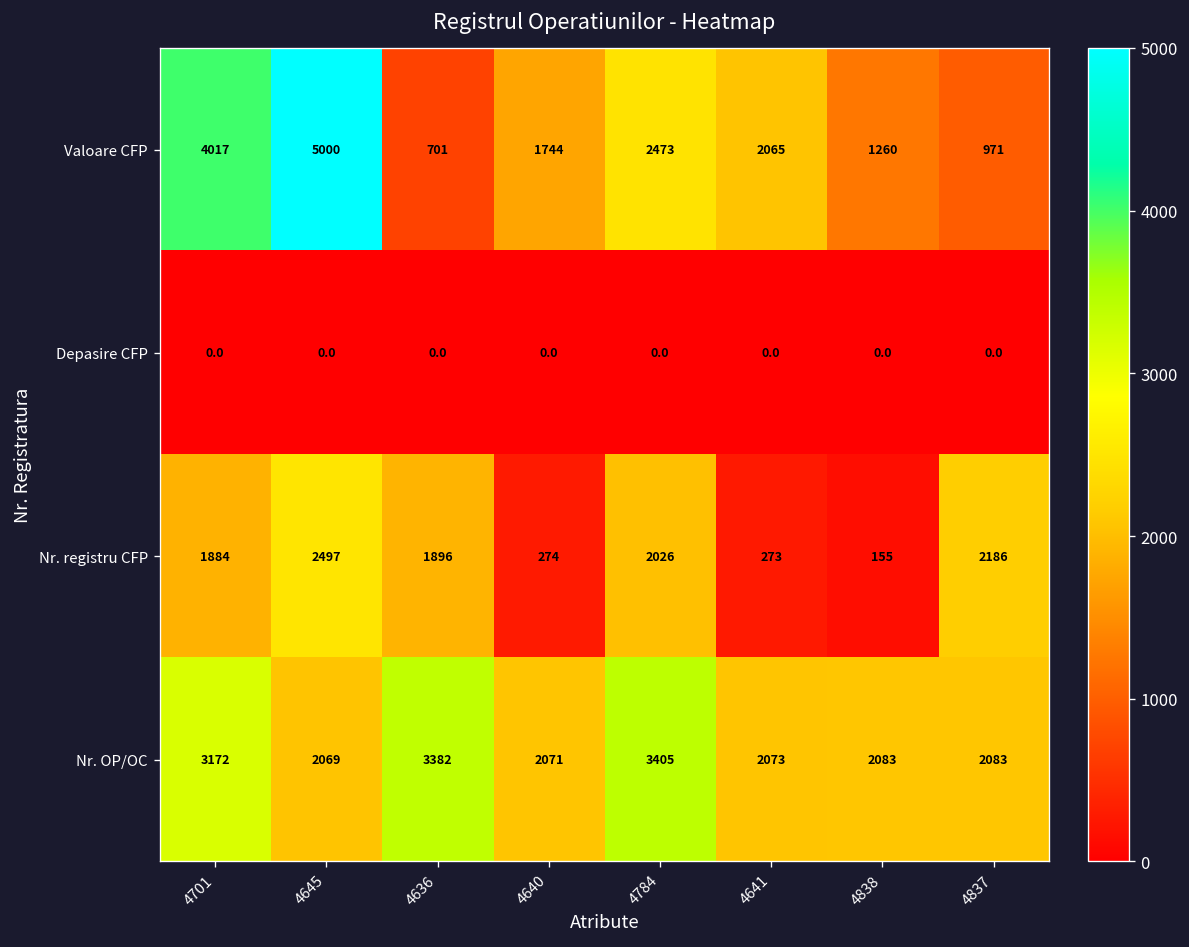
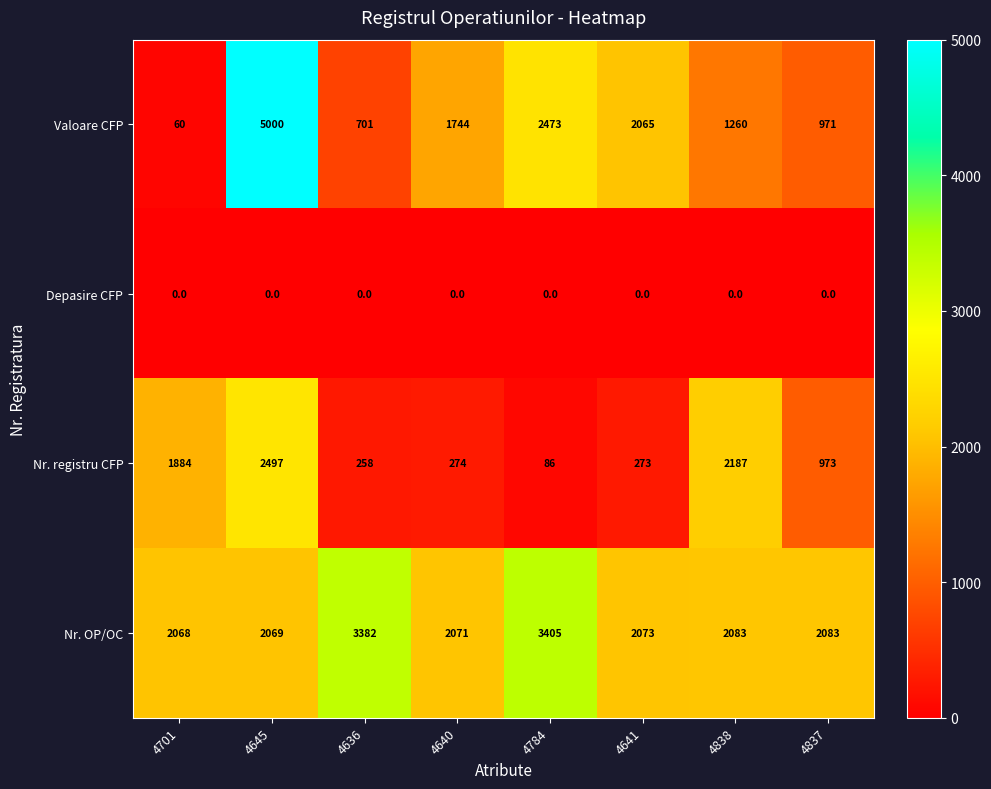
  {
    "Valoare CFP": {
-     "4701": 4017,
+     "4701": 60,
      "4645": 5000,
      "4636": 701,
      "4640": 1744,
      "4784": 2473,
      "4641": 2065,
      "4838": 1260,
      "4837": 971
    },
    "Depasire CFP": {
      "4701": 0.0,
      "4645": 0.0,
      "4636": 0.0,
      "4640": 0.0,
      "4784": 0.0,
      "4641": 0.0,
      "4838": 0.0,
      "4837": 0.0
    },
    "Nr. registru CFP": {
      "4701": 1884,
      "4645": 2497,
-     "4636": 1896,
+     "4636": 258,
      "4640": 274,
-     "4784": 2026,
+     "4784": 86,
      "4641": 273,
-     "4838": 155,
-     "4837": 2186
+     "4838": 2187,
+     "4837": 973
    },
    "Nr. OP/OC": {
-     "4701": 3172,
+     "4701": 2068,
      "4645": 2069,
      "4636": 3382,
      "4640": 2071,
      "4784": 3405,
      "4641": 2073,
      "4838": 2083,
      "4837": 2083
    }
  }
